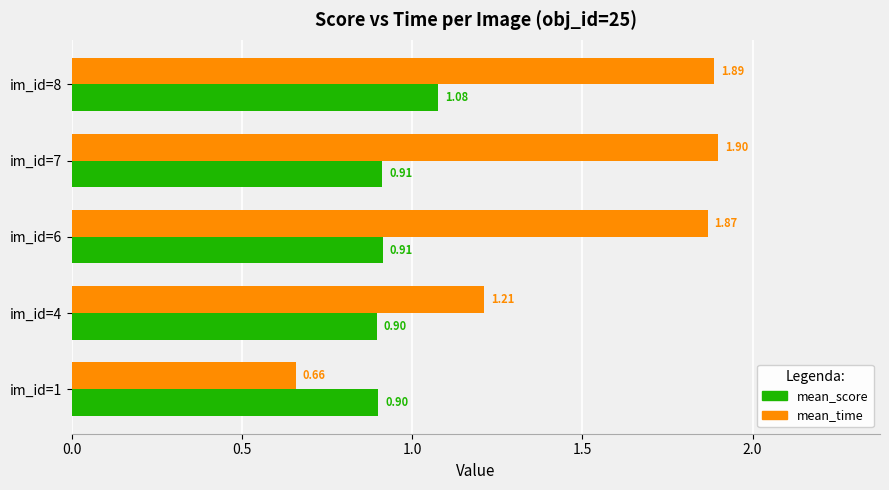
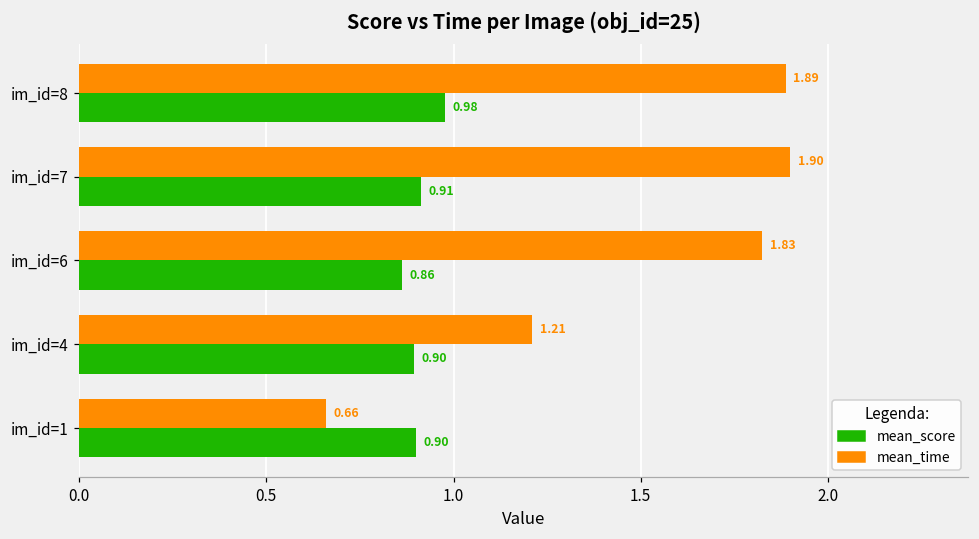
  {
    "mean_score": {
-     "im_id=8": 1.08,
+     "im_id=8": 0.98,
      "im_id=7": 0.91,
-     "im_id=6": 0.91,
+     "im_id=6": 0.86,
      "im_id=4": 0.90,
      "im_id=1": 0.90
    },
    "mean_time": {
      "im_id=8": 1.89,
      "im_id=7": 1.90,
-     "im_id=6": 1.87,
+     "im_id=6": 1.83,
      "im_id=4": 1.21,
      "im_id=1": 0.66
    }
  }
